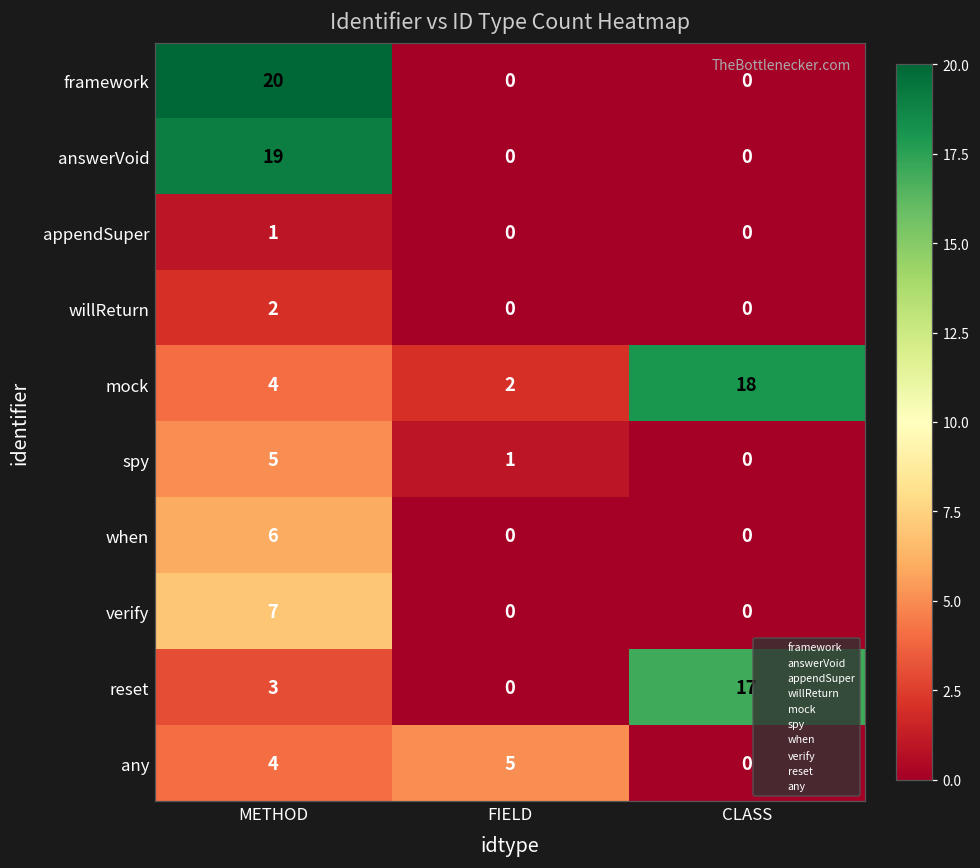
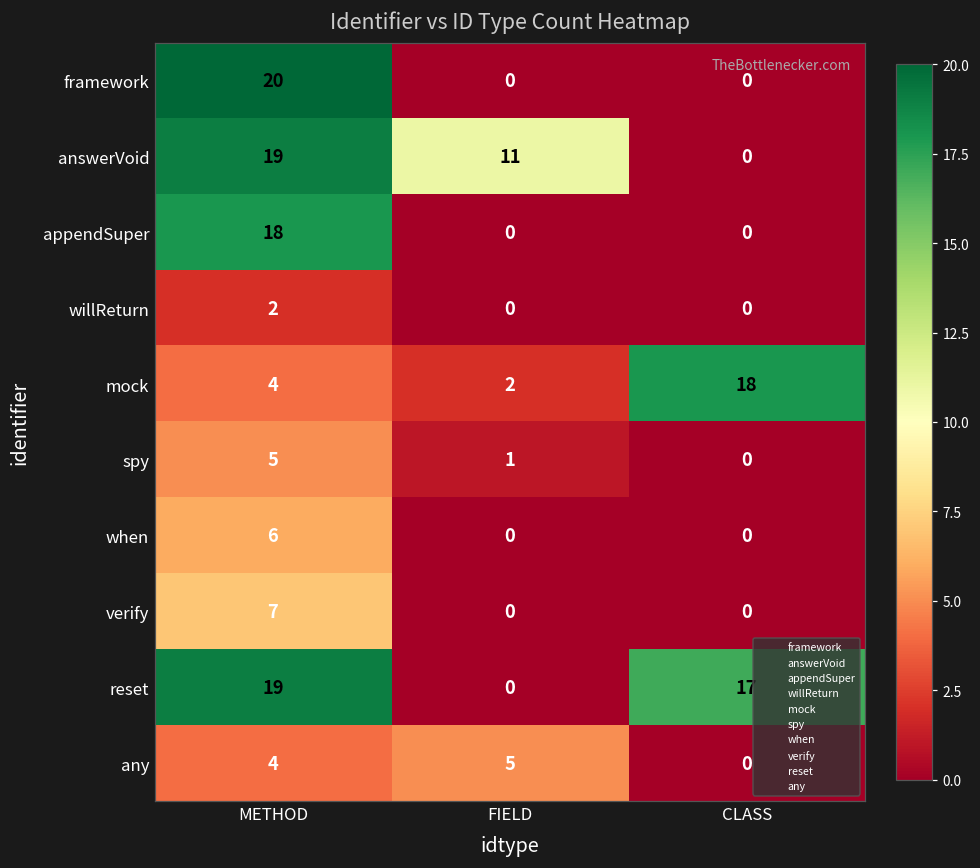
  {
    "framework": {
      "METHOD": 20,
      "FIELD": 0
    },
    "answerVoid": {
      "METHOD": 19,
-     "FIELD": 0,
+     "FIELD": 11,
      "CLASS": 0
    },
    "appendSuper": {
-     "METHOD": 1,
+     "METHOD": 18,
      "FIELD": 0,
      "CLASS": 0
    },
    "willReturn": {
      "METHOD": 2,
      "FIELD": 0,
      "CLASS": 0
    },
    "mock": {
      "METHOD": 4,
      "FIELD": 2,
      "CLASS": 18
    },
    "spy": {
      "METHOD": 5,
      "FIELD": 1,
      "CLASS": 0
    },
    "when": {
      "METHOD": 6,
      "FIELD": 0,
      "CLASS": 0
    },
    "verify": {
      "METHOD": 7,
      "FIELD": 0,
      "CLASS": 0
    },
    "reset": {
-     "METHOD": 3,
+     "METHOD": 19,
      "FIELD": 0
    },
    "any": {
      "METHOD": 4,
      "FIELD": 5,
      "CLASS": 0
    }
  }
